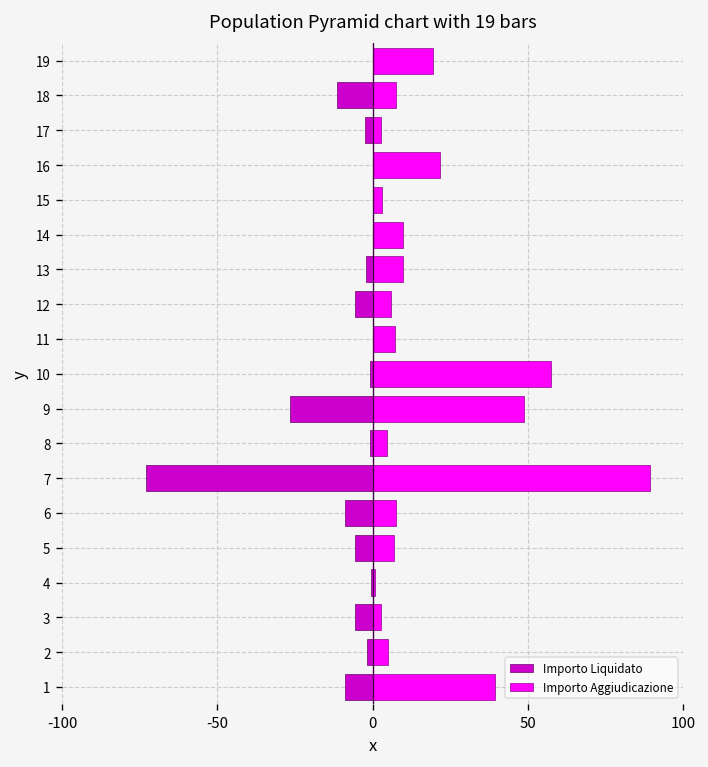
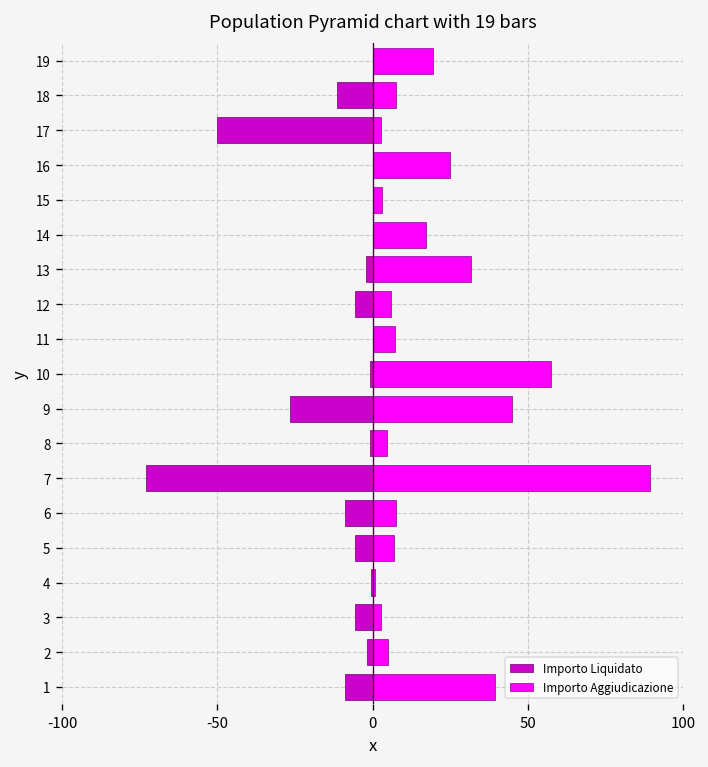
  {
    "Importo Liquidato": {
      "19": 0,
      "18": -12,
-     "17": -3,
+     "17": -50,
      "16": 0,
      "15": 0,
      "14": 0,
      "13": -2,
      "12": -6,
      "11": 0,
      "9": -27,
      "7": -73,
      "6": -9,
      "5": -6,
      "3": -6,
      "2": -2,
      "1": -9
    },
    "Importo Aggiudicazione": {
      "19": 19,
      "18": 8,
      "17": 3,
-     "16": 22,
+     "16": 25,
      "15": 3,
-     "14": 10,
-     "13": 10,
+     "14": 17,
+     "13": 32,
      "12": 6,
      "11": 7,
      "10": 57,
-     "9": 49,
+     "9": 45,
      "8": 4,
      "7": 89,
      "6": 8,
      "5": 7,
      "3": 3,
      "2": 5,
      "1": 39
    }
  }
